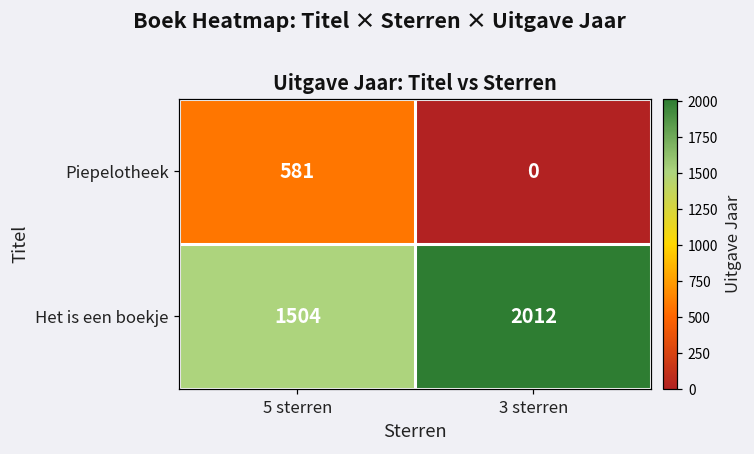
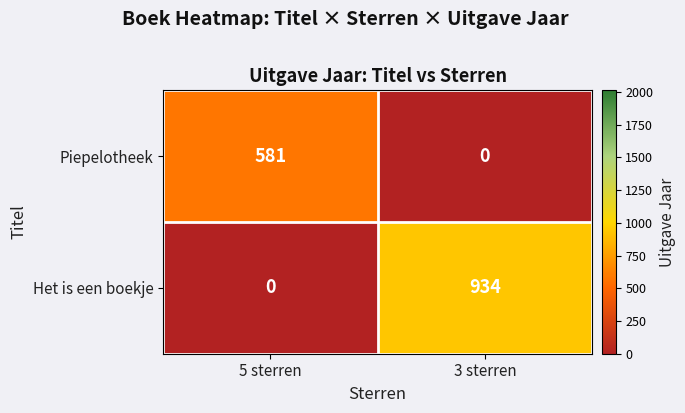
  {
    "Piepelotheek": {
      "5 sterren": 581,
      "3 sterren": 0
    },
    "Het is een boekje": {
-     "5 sterren": 1504,
-     "3 sterren": 2012
+     "5 sterren": 0,
+     "3 sterren": 934
    }
  }
